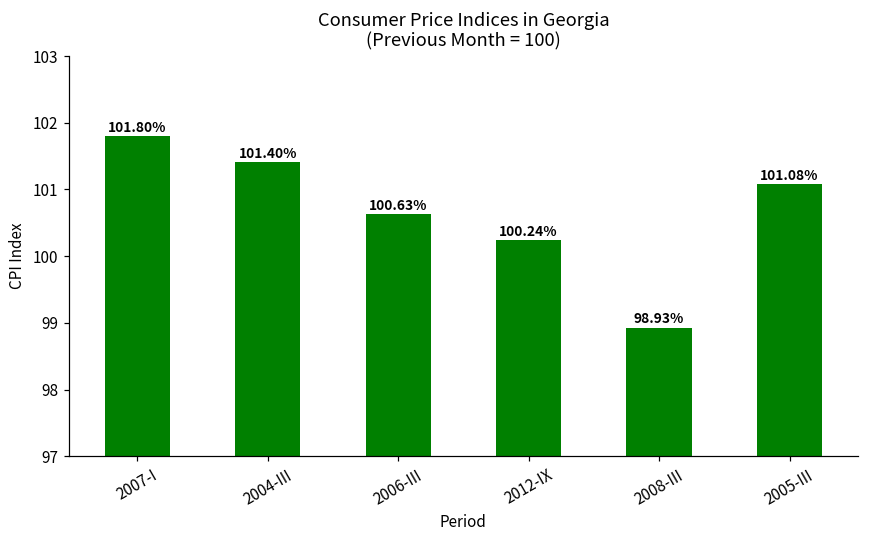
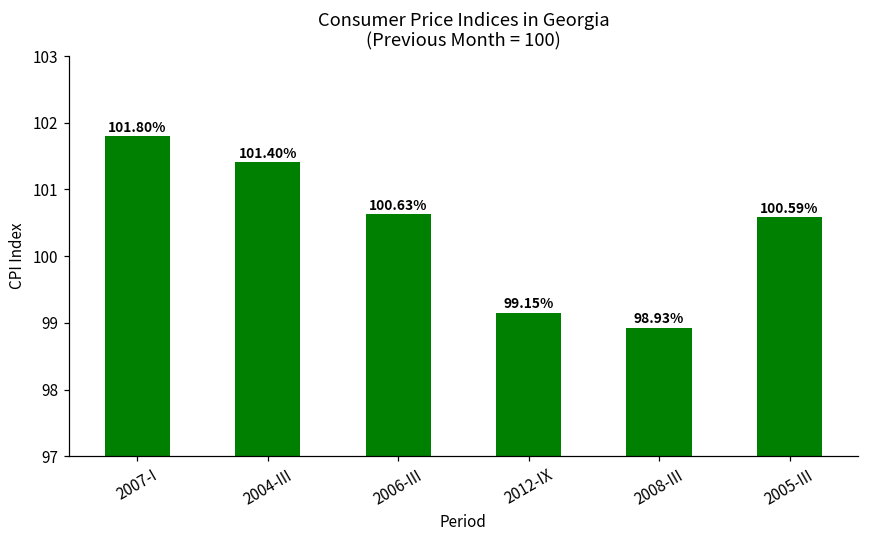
  {
    "2007-I": "101.80%",
    "2004-III": "101.40%",
    "2006-III": "100.63%",
-   "2012-IX": "100.24%",
+   "2012-IX": "99.15%",
    "2008-III": "98.93%",
-   "2005-III": "101.08%"
+   "2005-III": "100.59%"
  }
